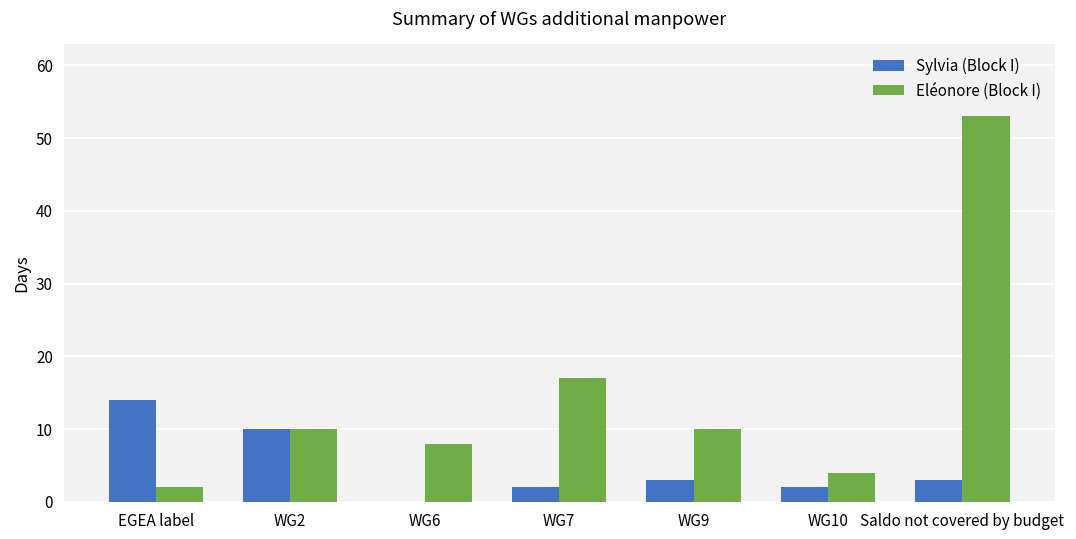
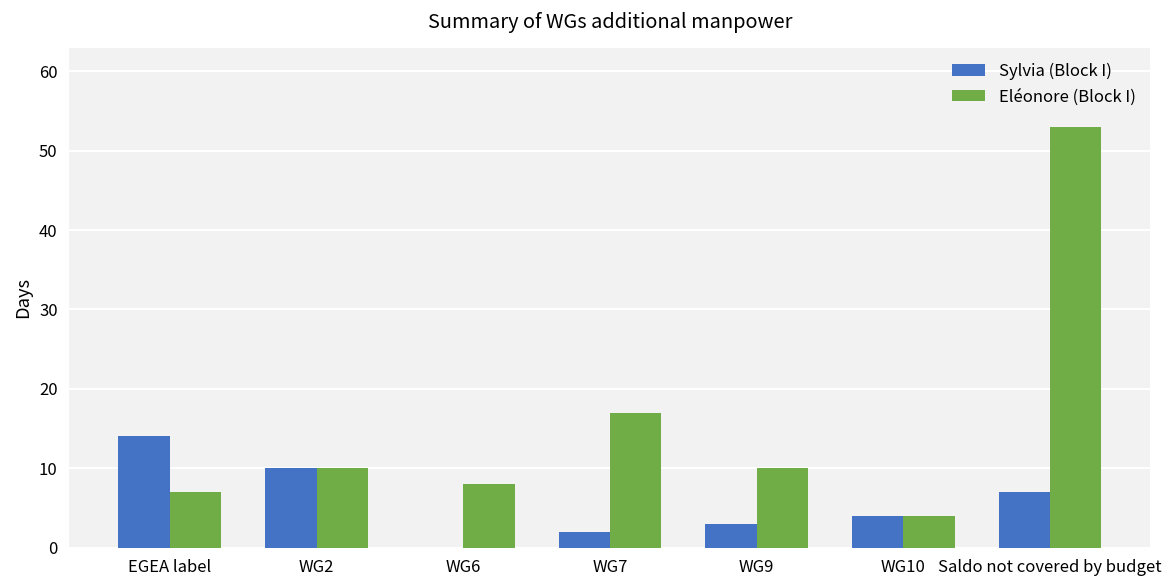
  {
    "Sylvia (Block I)": {
      "EGEA label": 14,
      "WG2": 10,
      "WG6": 0,
      "WG7": 2,
      "WG9": 3,
-     "WG10": 2,
-     "Saldo not covered by budget": 3
+     "WG10": 4,
+     "Saldo not covered by budget": 7
    },
    "Eléonore (Block I)": {
-     "EGEA label": 2,
+     "EGEA label": 7,
      "WG2": 10,
      "WG6": 8,
      "WG7": 17,
      "WG9": 10,
      "WG10": 4,
      "Saldo not covered by budget": 53
    }
  }
